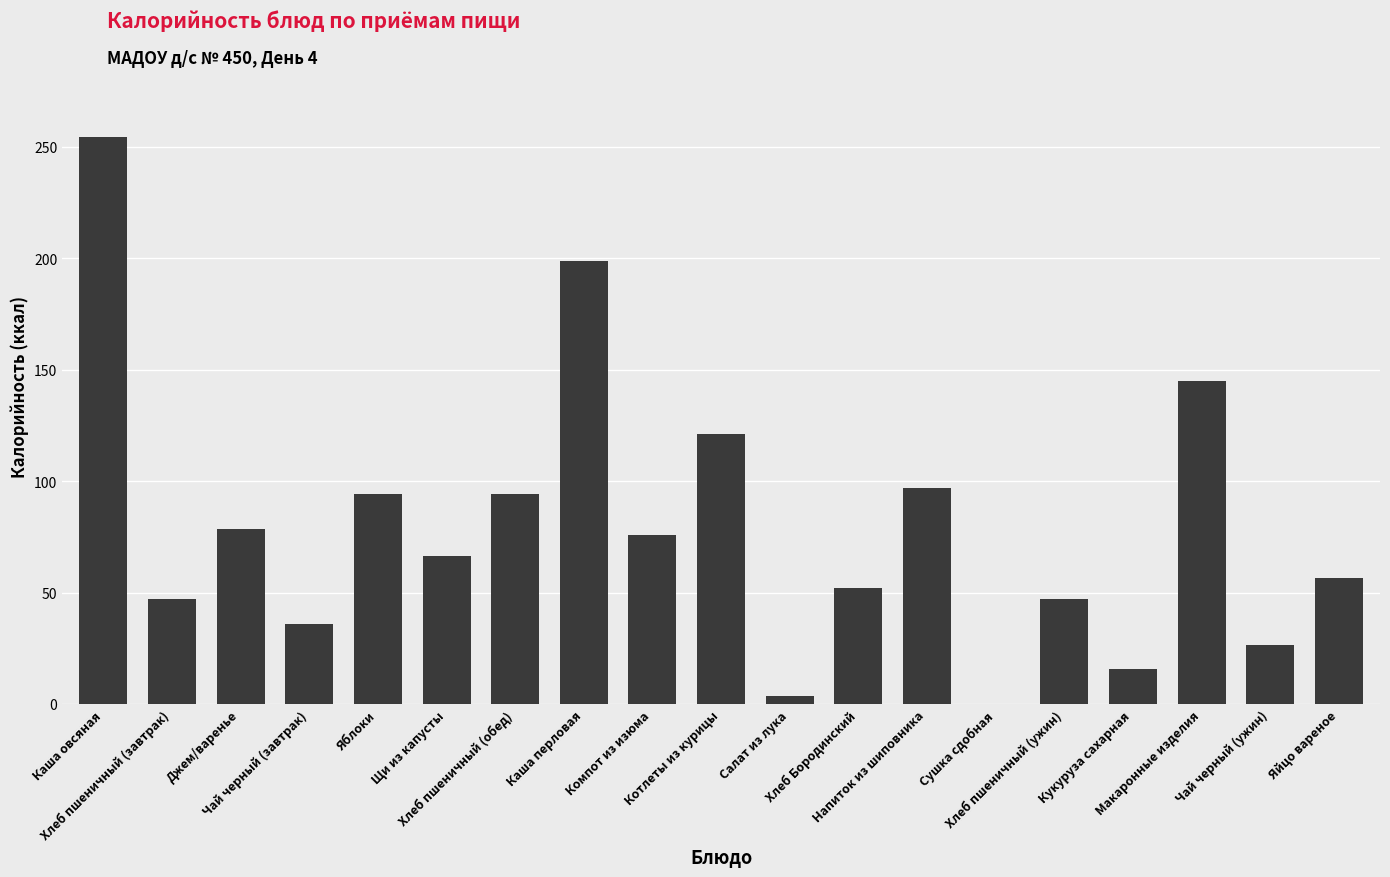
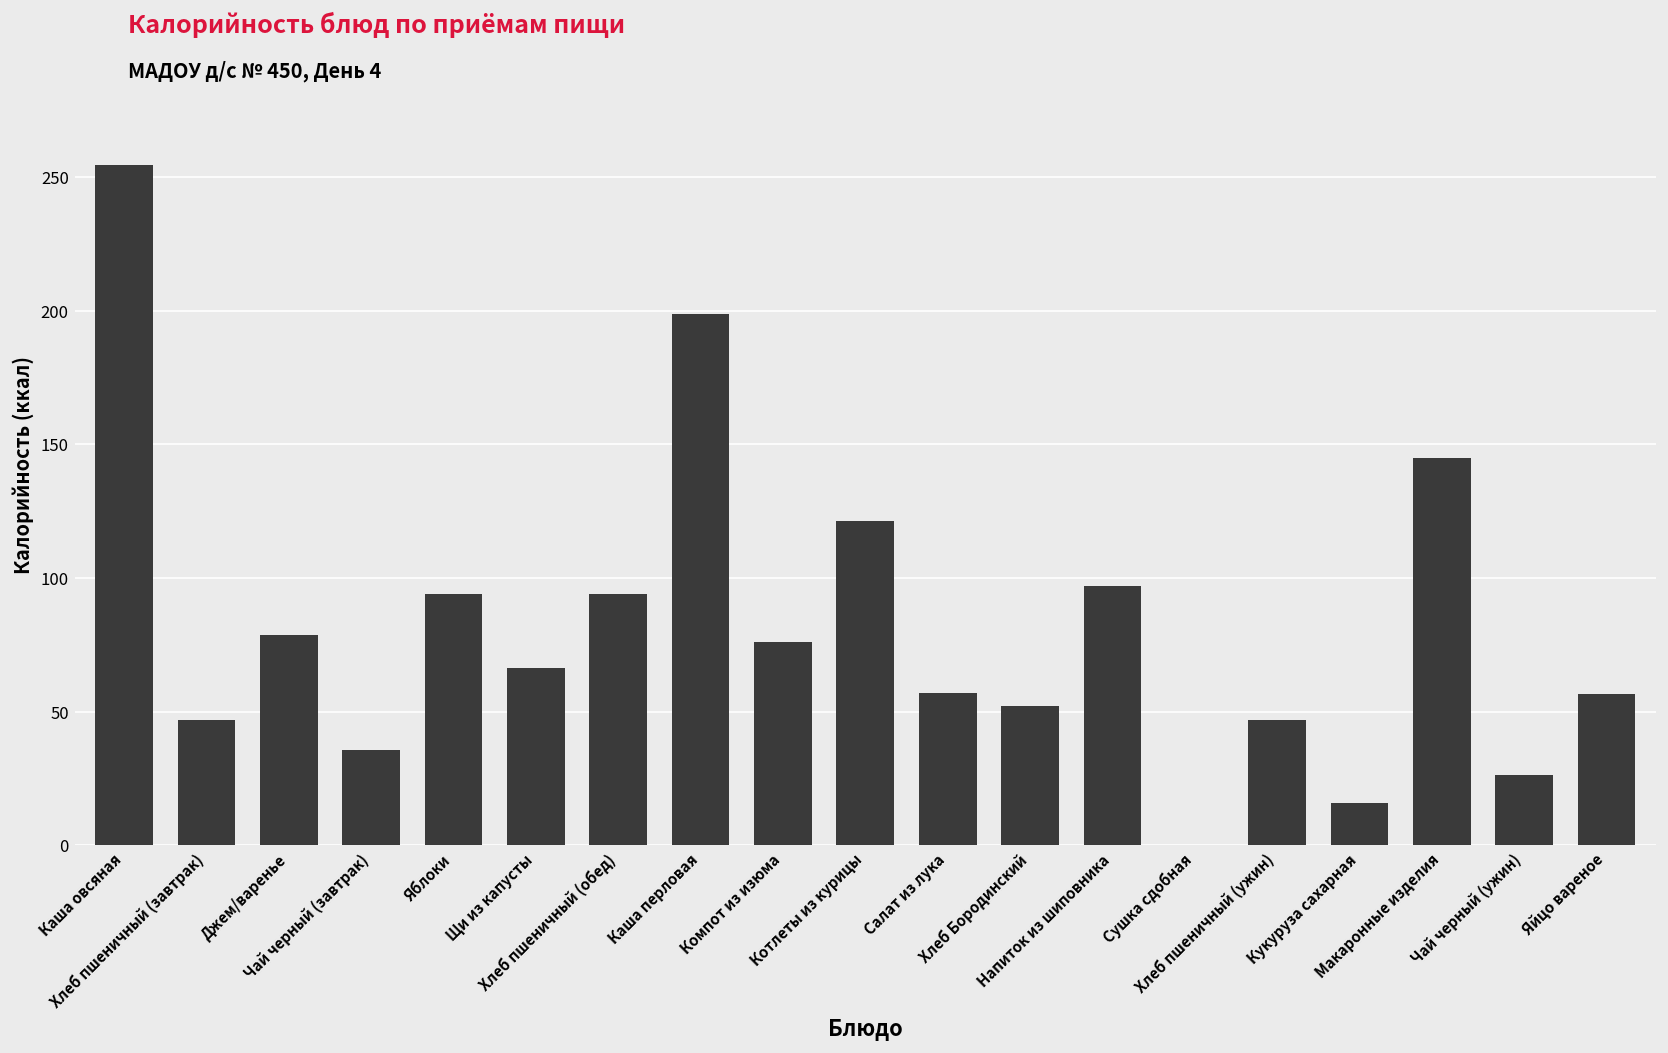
  {
    "Каша овсяная": 254,
    "Хлеб пшеничный (завтрак)": 47,
    "Джем/варенье": 79,
    "Чай черный (завтрак)": 36,
    "Яблоки": 94,
    "Щи из капусты": 66,
    "Хлеб пшеничный (обед)": 94,
    "Каша перловая": 199,
    "Компот из изюма": 76,
    "Котлеты из курицы": 121,
-   "Салат из лука": 4,
+   "Салат из лука": 57,
    "Хлеб Бородинский": 52,
    "Напиток из шиповника": 97,
    "Сушка сдобная": 0,
    "Хлеб пшеничный (ужин)": 47,
    "Кукуруза сахарная": 16,
    "Макаронные изделия": 145,
    "Чай черный (ужин)": 26,
    "Яйцо вареное": 57
  }
